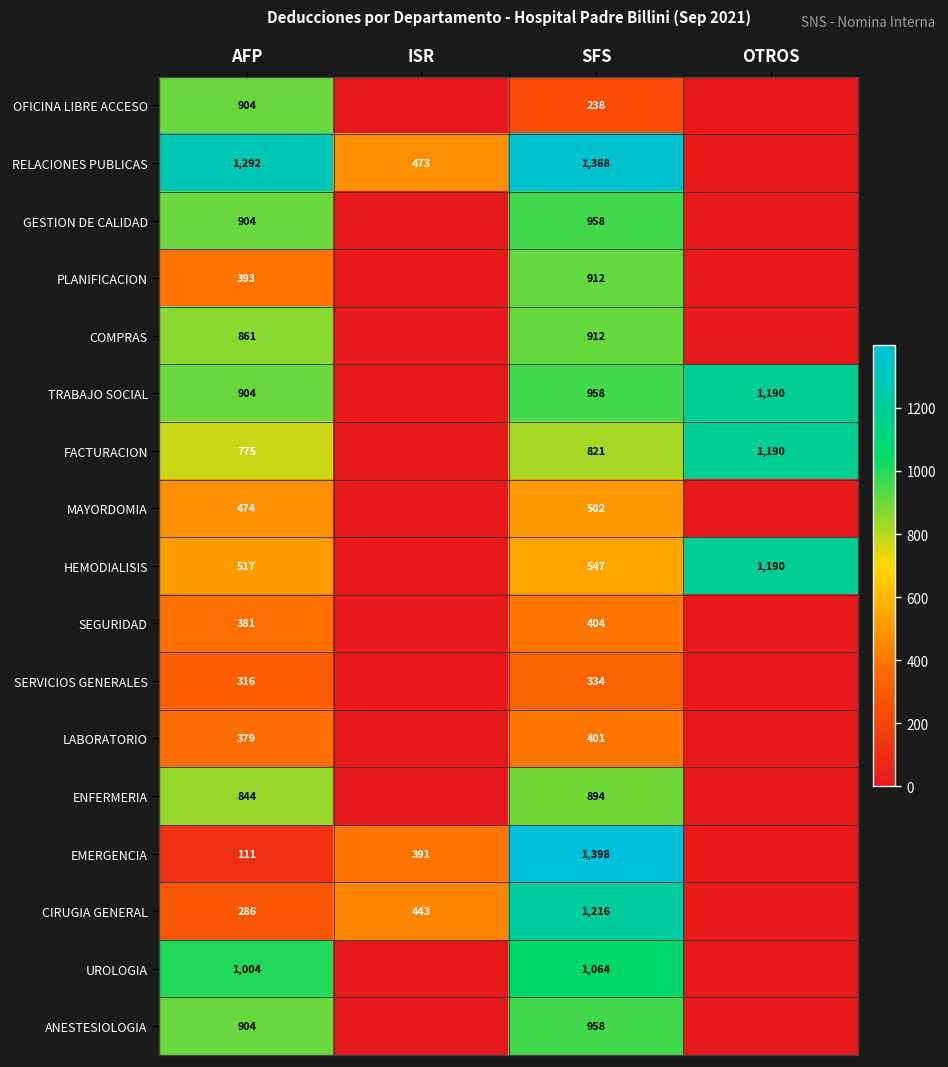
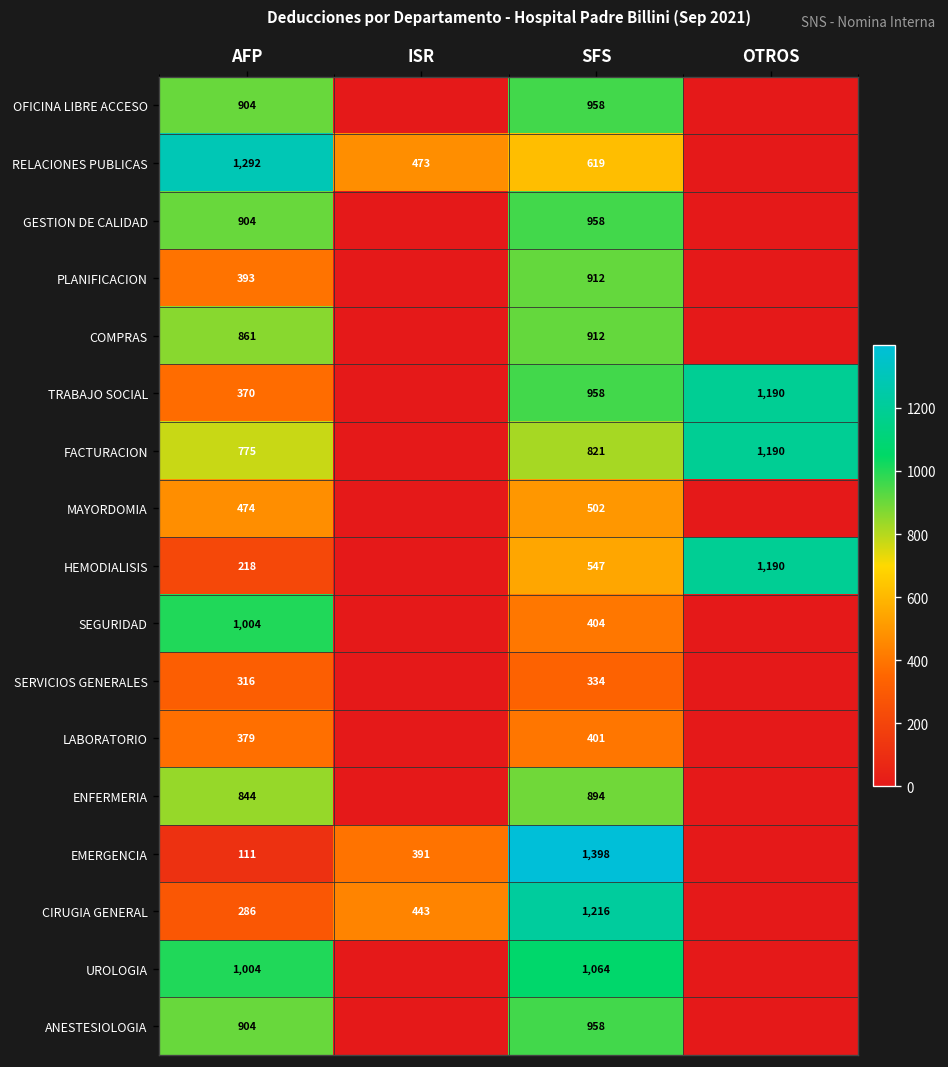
  {
    "OFICINA LIBRE ACCESO": {
      "AFP": "904",
-     "SFS": "238"
+     "SFS": "958"
    },
    "RELACIONES PUBLICAS": {
      "AFP": "1,292",
      "ISR": "473",
-     "SFS": "1,368"
+     "SFS": "619"
    },
    "GESTION DE CALIDAD": {
      "AFP": "904",
      "SFS": "958"
    },
    "PLANIFICACION": {
      "AFP": "393",
      "SFS": "912"
    },
    "COMPRAS": {
      "AFP": "861",
      "SFS": "912"
    },
    "TRABAJO SOCIAL": {
-     "AFP": "904",
+     "AFP": "370",
      "SFS": "958",
      "OTROS": "1,190"
    },
    "FACTURACION": {
      "AFP": "775",
      "SFS": "821",
      "OTROS": "1,190"
    },
    "MAYORDOMIA": {
      "AFP": "474",
      "SFS": "502"
    },
    "HEMODIALISIS": {
-     "AFP": "517",
+     "AFP": "218",
      "SFS": "547",
      "OTROS": "1,190"
    },
    "SEGURIDAD": {
-     "AFP": "381",
+     "AFP": "1,004",
      "SFS": "404"
    },
    "SERVICIOS GENERALES": {
      "AFP": "316",
      "SFS": "334"
    },
    "LABORATORIO": {
      "AFP": "379",
      "SFS": "401"
    },
    "ENFERMERIA": {
      "AFP": "844",
      "SFS": "894"
    },
    "EMERGENCIA": {
      "AFP": "111",
      "ISR": "391",
      "SFS": "1,398"
    },
    "CIRUGIA GENERAL": {
      "AFP": "286",
      "ISR": "443",
      "SFS": "1,216"
    },
    "UROLOGIA": {
      "AFP": "1,004",
      "SFS": "1,064"
    },
    "ANESTESIOLOGIA": {
      "AFP": "904",
      "SFS": "958"
    }
  }
